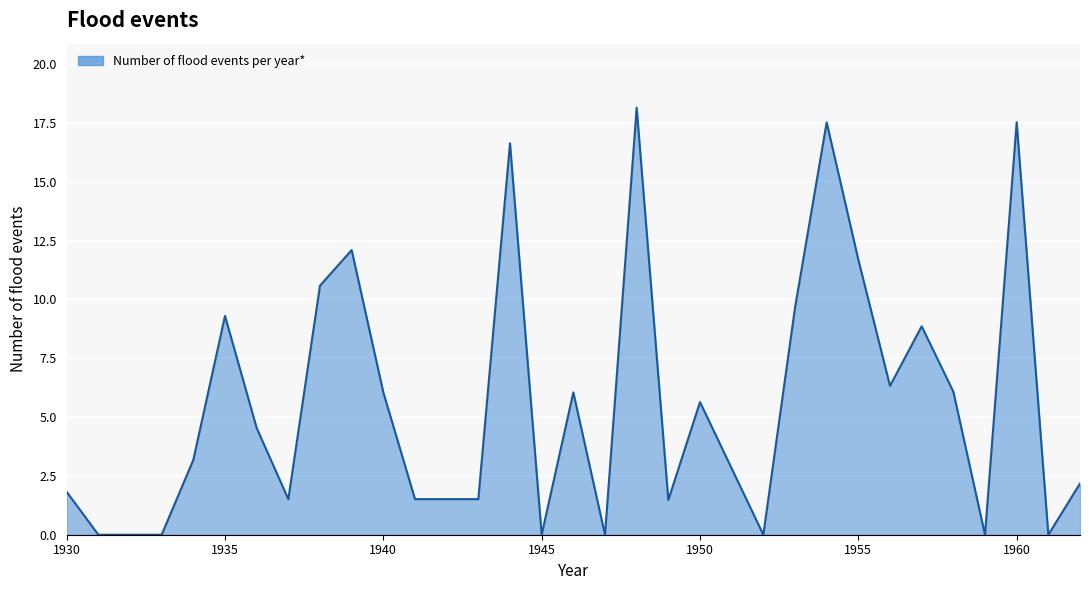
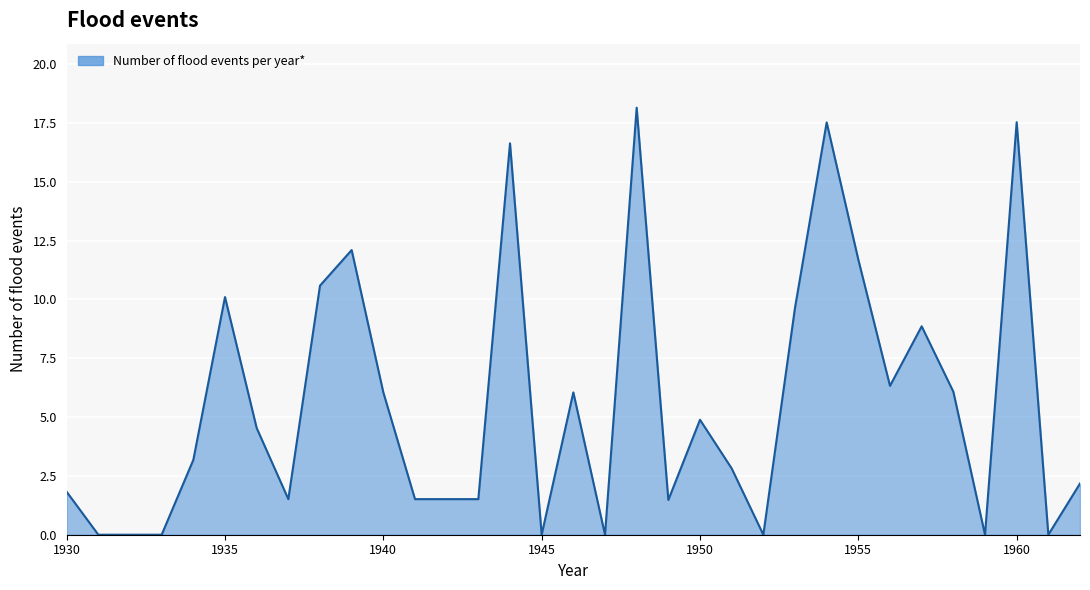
  {
    "1930": 1.8,
-   "1935": 9.3,
+   "1935": 10.1,
    "1940": 6.0,
    "1945": 0.0,
-   "1950": 5.6,
+   "1950": 4.9,
    "1955": 11.7,
    "1960": 17.5
  }
